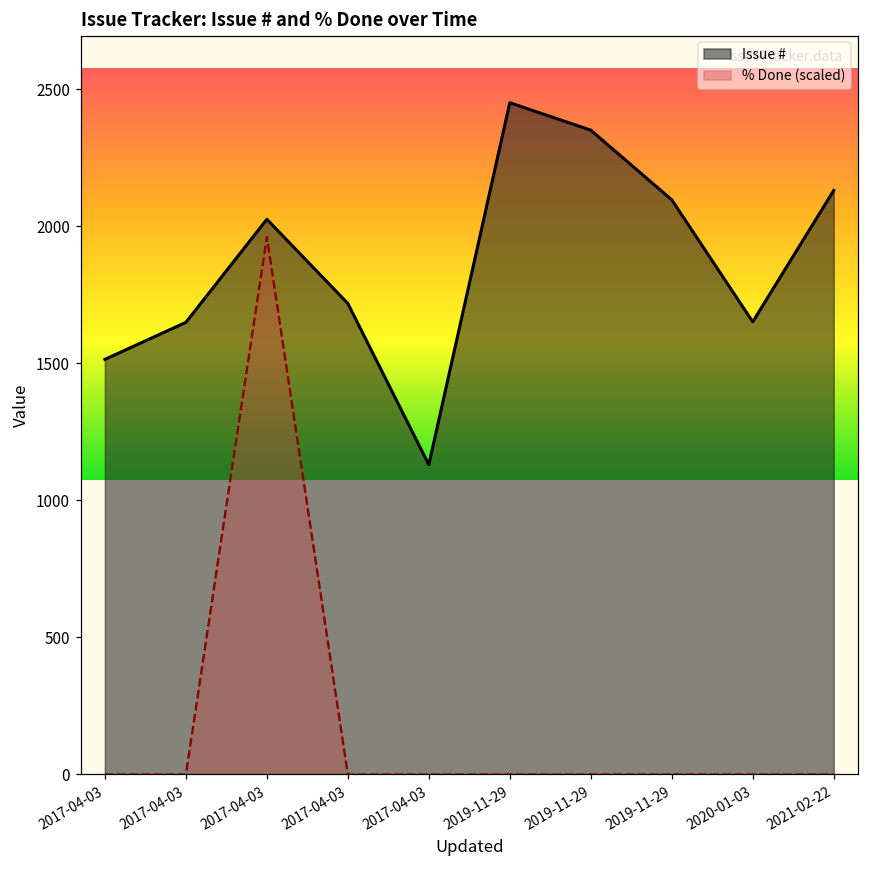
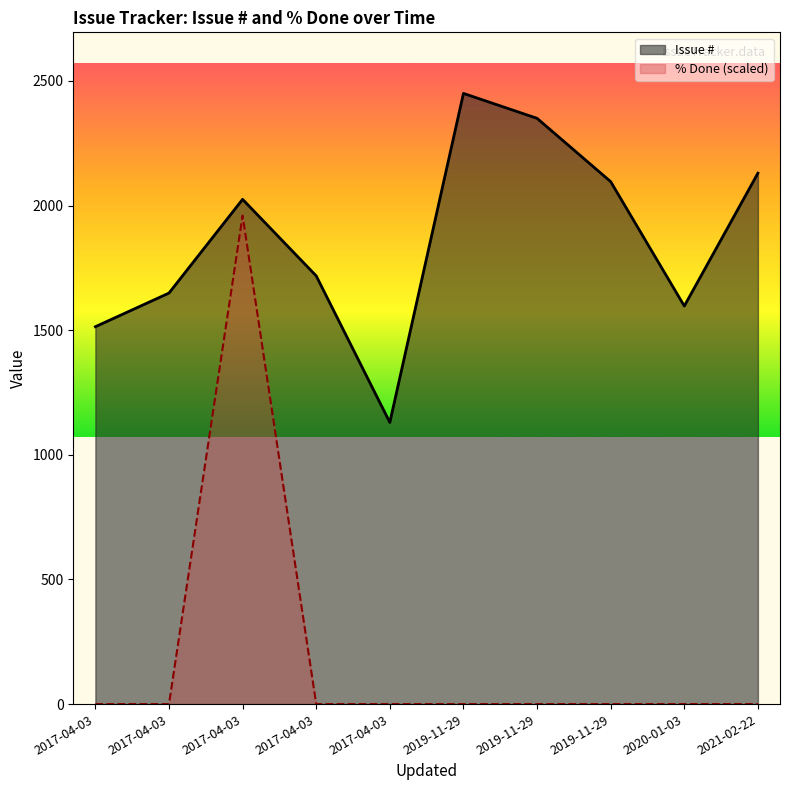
  {
    "Issue #": {
-     "2020-01-03": 1650,
+     "2020-01-03": 1600,
      "2021-02-22": 2130
    },
    "% Done (scaled)": {
      "2020-01-03": 0,
      "2021-02-22": 0
    }
  }
